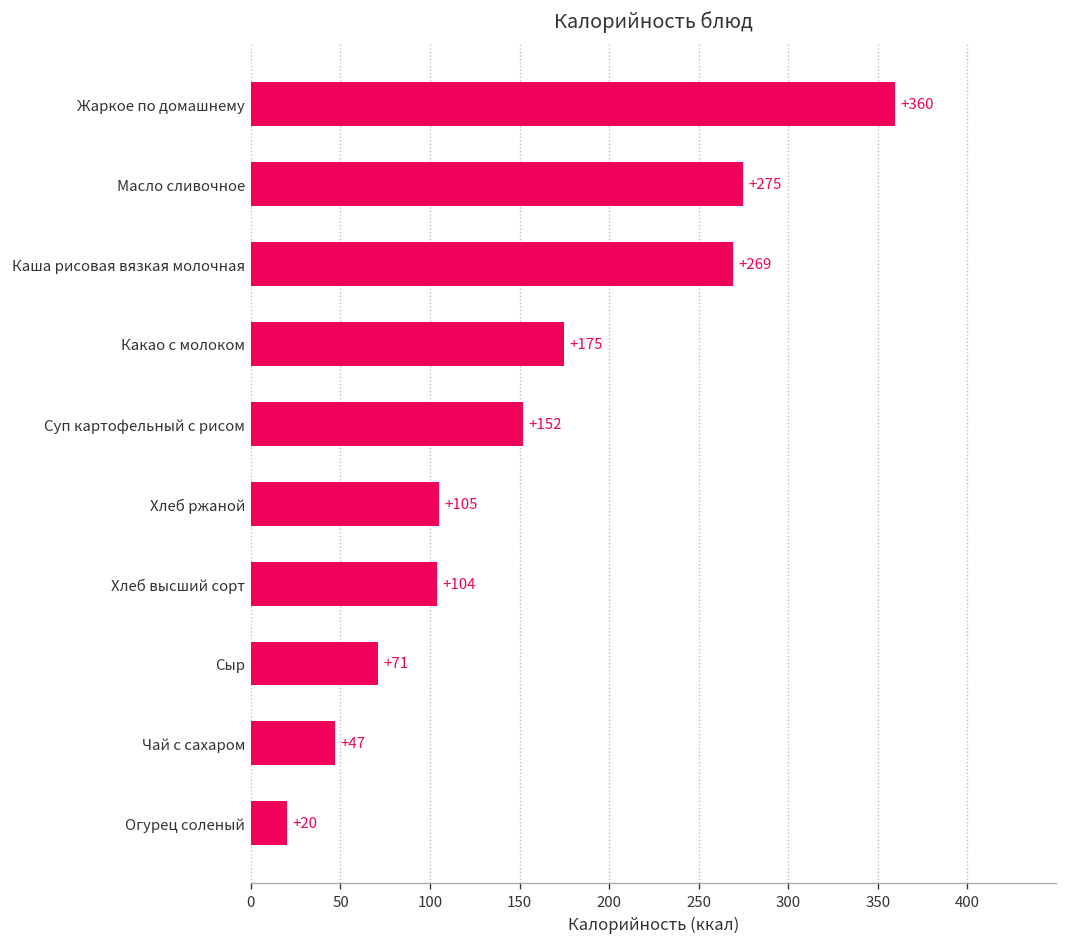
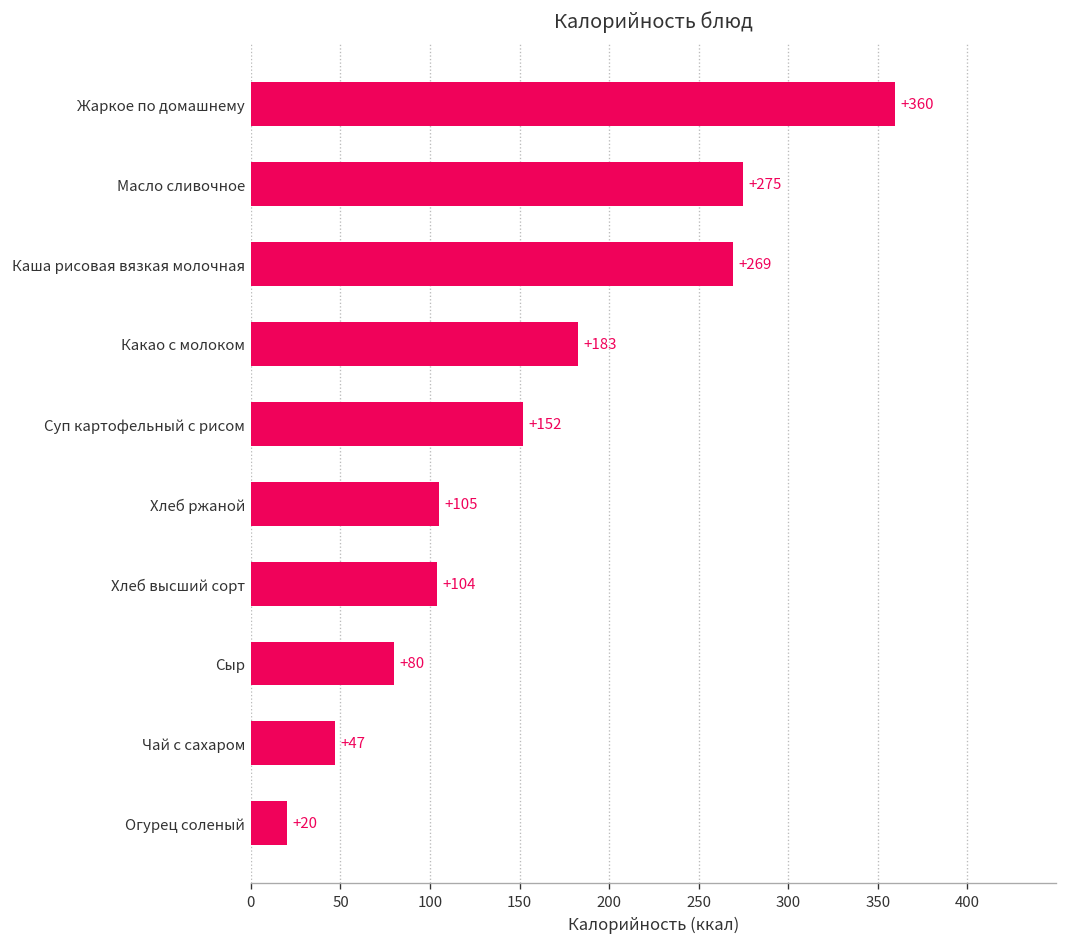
  {
    "Жаркое по домашнему": "+360",
    "Масло сливочное": "+275",
    "Каша рисовая вязкая молочная": "+269",
-   "Какао с молоком": "+175",
+   "Какао с молоком": "+183",
    "Суп картофельный с рисом": "+152",
    "Хлеб ржаной": "+105",
    "Хлеб высший сорт": "+104",
-   "Сыр": "+71",
+   "Сыр": "+80",
    "Чай с сахаром": "+47",
    "Огурец соленый": "+20"
  }
